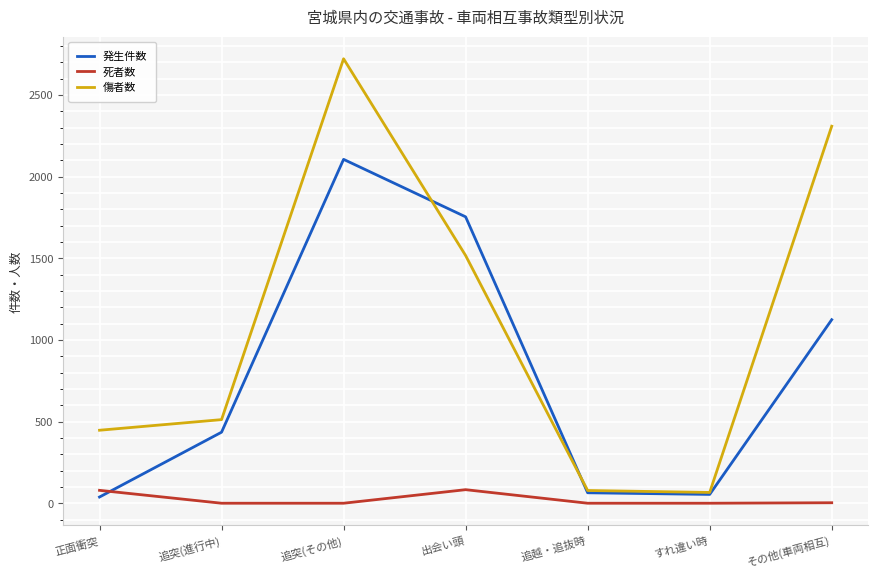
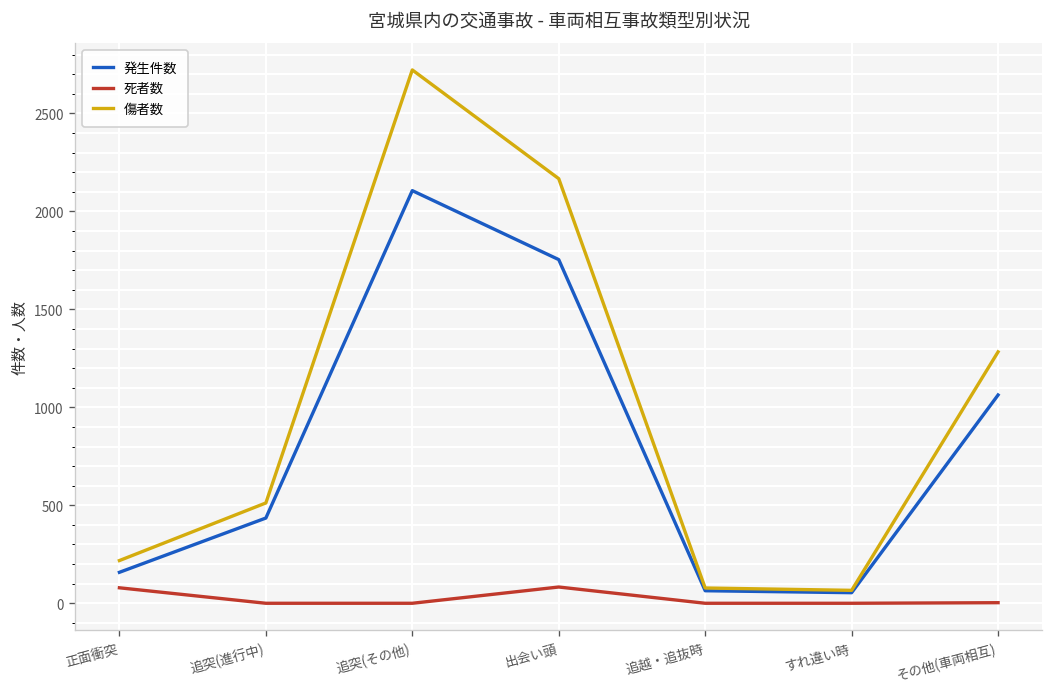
  {
    "発生件数": {
-     "正面衝突": 40,
+     "正面衝突": 160,
      "追突(進行中)": 440,
      "追突(その他)": 2110,
      "出会い頭": 1750,
-     "その他(車両相互)": 1120
+     "その他(車両相互)": 1060
    },
    "死者数": {
      "正面衝突": 80,
      "追突(進行中)": 0,
      "追突(その他)": 0,
      "出会い頭": 80,
      "追越・追抜時": 0,
      "すれ違い時": 0,
      "その他(車両相互)": 0
    },
    "傷者数": {
-     "正面衝突": 450,
+     "正面衝突": 220,
      "追突(進行中)": 510,
      "追突(その他)": 2720,
-     "出会い頭": 1520,
-     "その他(車両相互)": 2310
+     "出会い頭": 2170,
+     "その他(車両相互)": 1280
    }
  }
